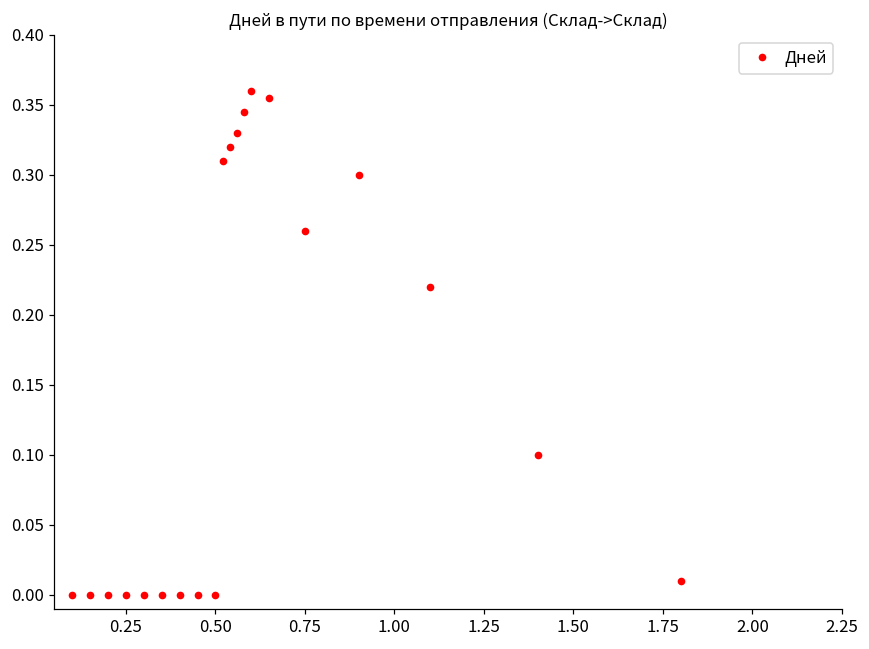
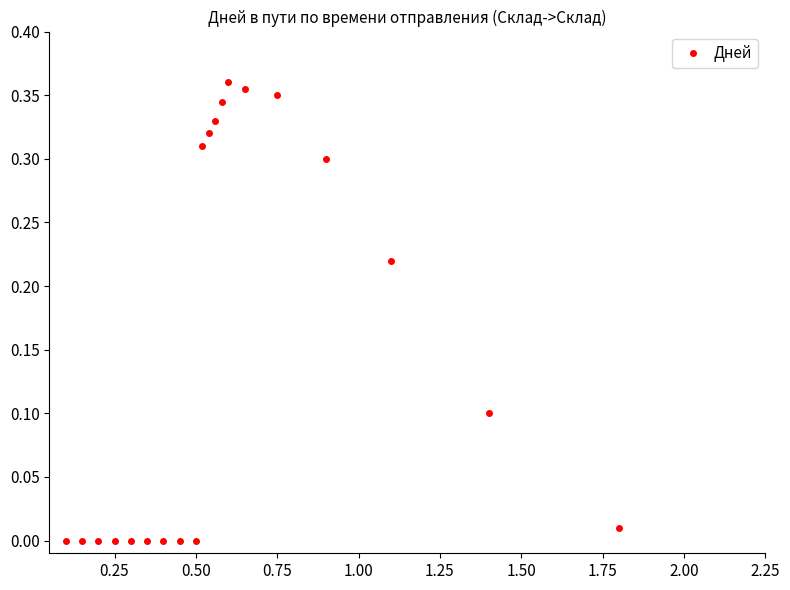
  {
    "0.25": 0.00,
    "0.50": 0.00,
-   "0.75": 0.26
+   "0.75": 0.35
  }
